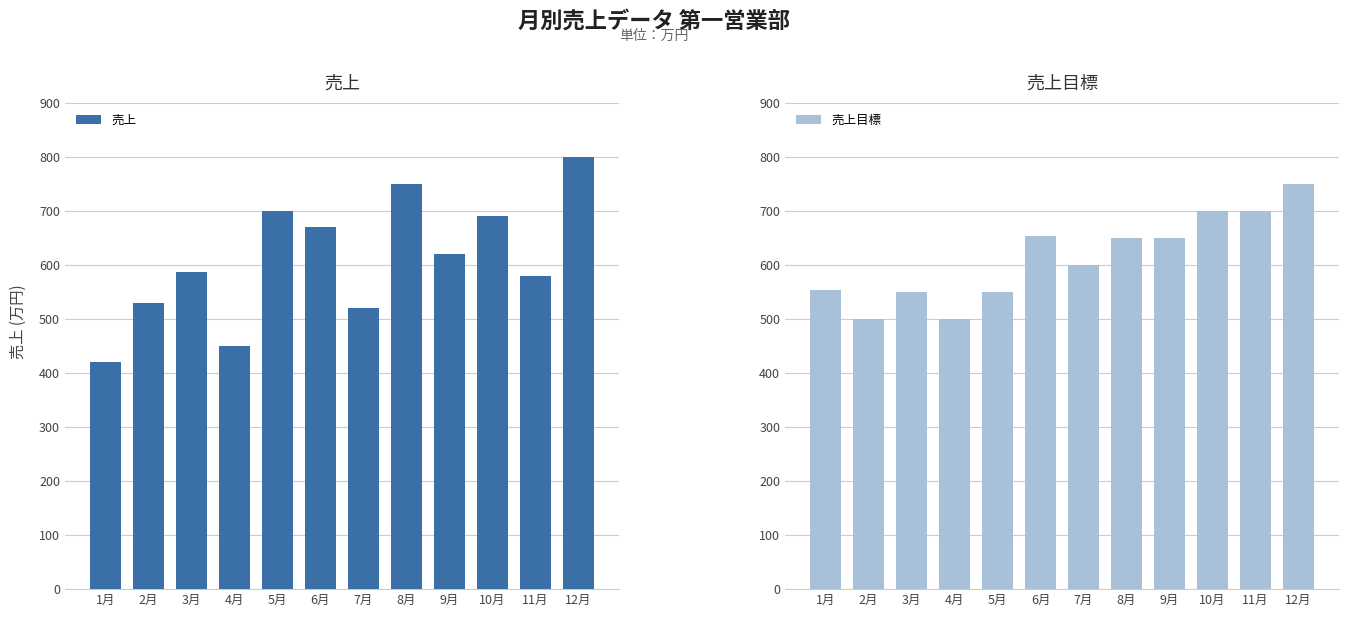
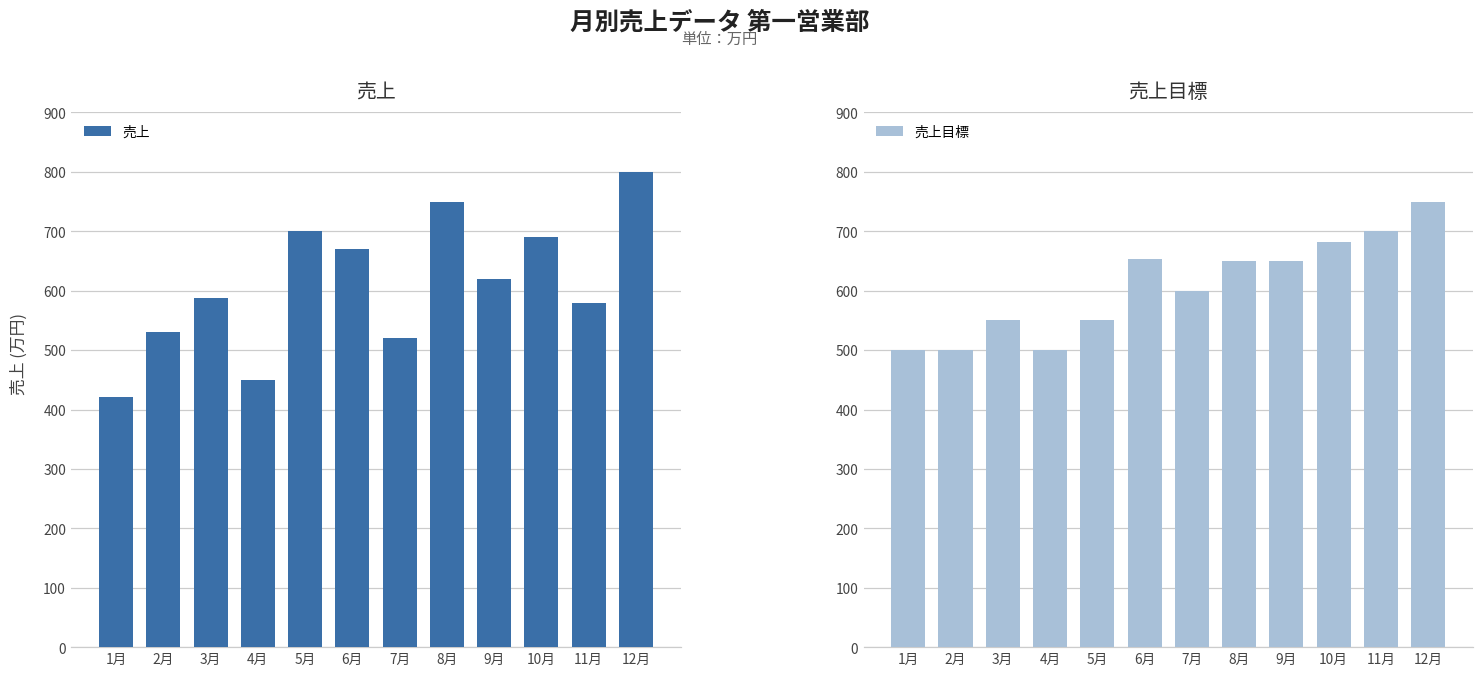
  {
    "売上": {
      "1月": 420,
      "2月": 530,
      "3月": 590,
      "4月": 450,
      "5月": 700,
      "6月": 670,
      "7月": 520,
      "8月": 750,
      "9月": 620,
      "10月": 690,
      "11月": 580,
      "12月": 800
    },
    "売上目標": {
-     "1月": 550,
+     "1月": 500,
      "2月": 500,
      "3月": 550,
      "4月": 500,
      "5月": 550,
      "6月": 650,
      "7月": 600,
      "8月": 650,
      "9月": 650,
-     "10月": 700,
+     "10月": 680,
      "11月": 700,
      "12月": 750
    }
  }
